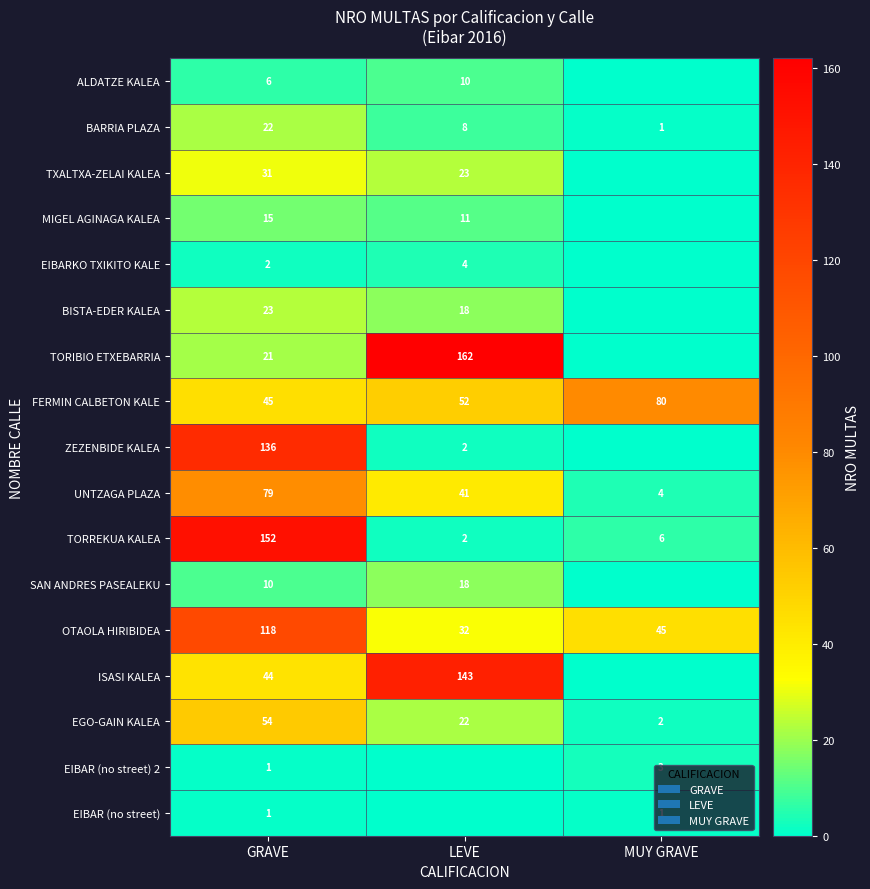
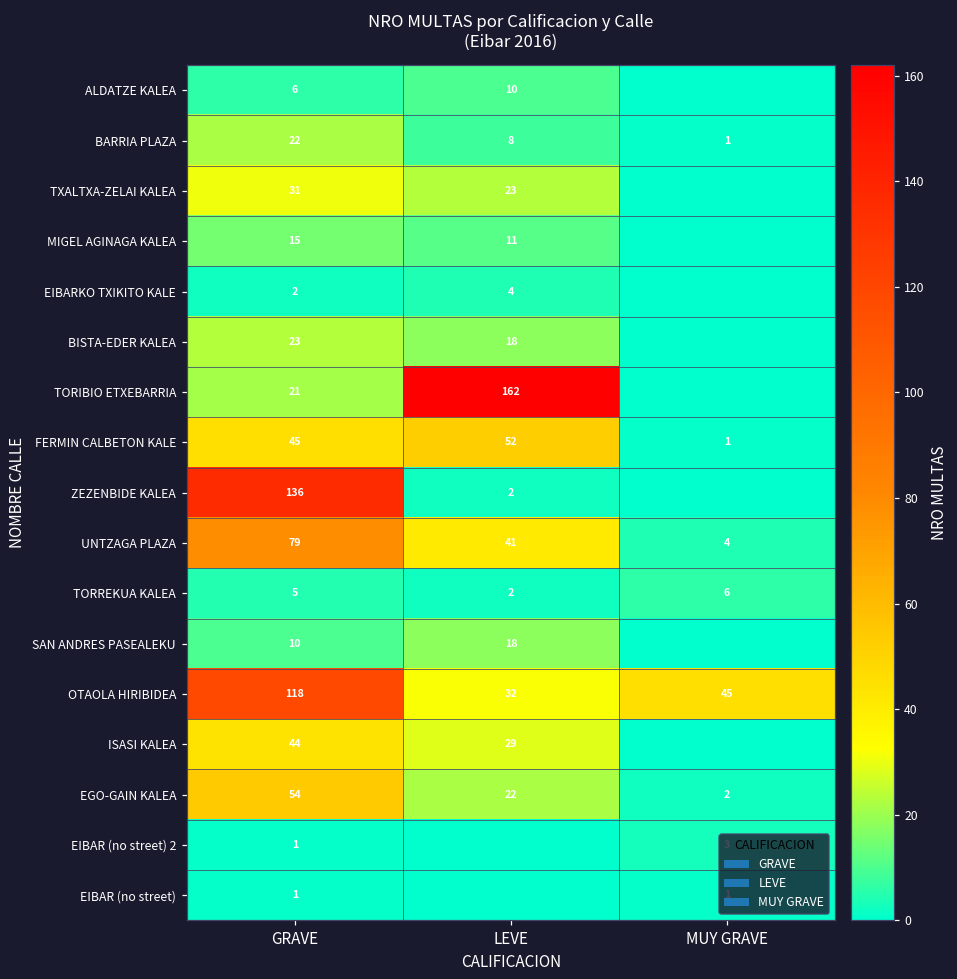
  {
    "ALDATZE KALEA": {
      "GRAVE": 6,
      "LEVE": 10
    },
    "BARRIA PLAZA": {
      "GRAVE": 22,
      "LEVE": 8,
      "MUY GRAVE": 1
    },
    "TXALTXA-ZELAI KALEA": {
      "GRAVE": 31,
      "LEVE": 23
    },
    "MIGEL AGINAGA KALEA": {
      "GRAVE": 15,
      "LEVE": 11
    },
    "EIBARKO TXIKITO KALE": {
      "GRAVE": 2,
      "LEVE": 4
    },
    "BISTA-EDER KALEA": {
      "GRAVE": 23,
      "LEVE": 18
    },
    "TORIBIO ETXEBARRIA": {
      "GRAVE": 21,
      "LEVE": 162
    },
    "FERMIN CALBETON KALE": {
      "GRAVE": 45,
      "LEVE": 52,
-     "MUY GRAVE": 80
+     "MUY GRAVE": 1
    },
    "ZEZENBIDE KALEA": {
      "GRAVE": 136,
      "LEVE": 2
    },
    "UNTZAGA PLAZA": {
      "GRAVE": 79,
      "LEVE": 41,
      "MUY GRAVE": 4
    },
    "TORREKUA KALEA": {
-     "GRAVE": 152,
+     "GRAVE": 5,
      "LEVE": 2,
      "MUY GRAVE": 6
    },
    "SAN ANDRES PASEALEKU": {
      "GRAVE": 10,
      "LEVE": 18
    },
    "OTAOLA HIRIBIDEA": {
      "GRAVE": 118,
      "LEVE": 32,
      "MUY GRAVE": 45
    },
    "ISASI KALEA": {
      "GRAVE": 44,
-     "LEVE": 143
+     "LEVE": 29
    },
    "EGO-GAIN KALEA": {
      "GRAVE": 54,
      "LEVE": 22,
      "MUY GRAVE": 2
    },
    "EIBAR (no street) 2": {
      "GRAVE": 1
    },
    "EIBAR (no street)": {
      "GRAVE": 1
    }
  }
